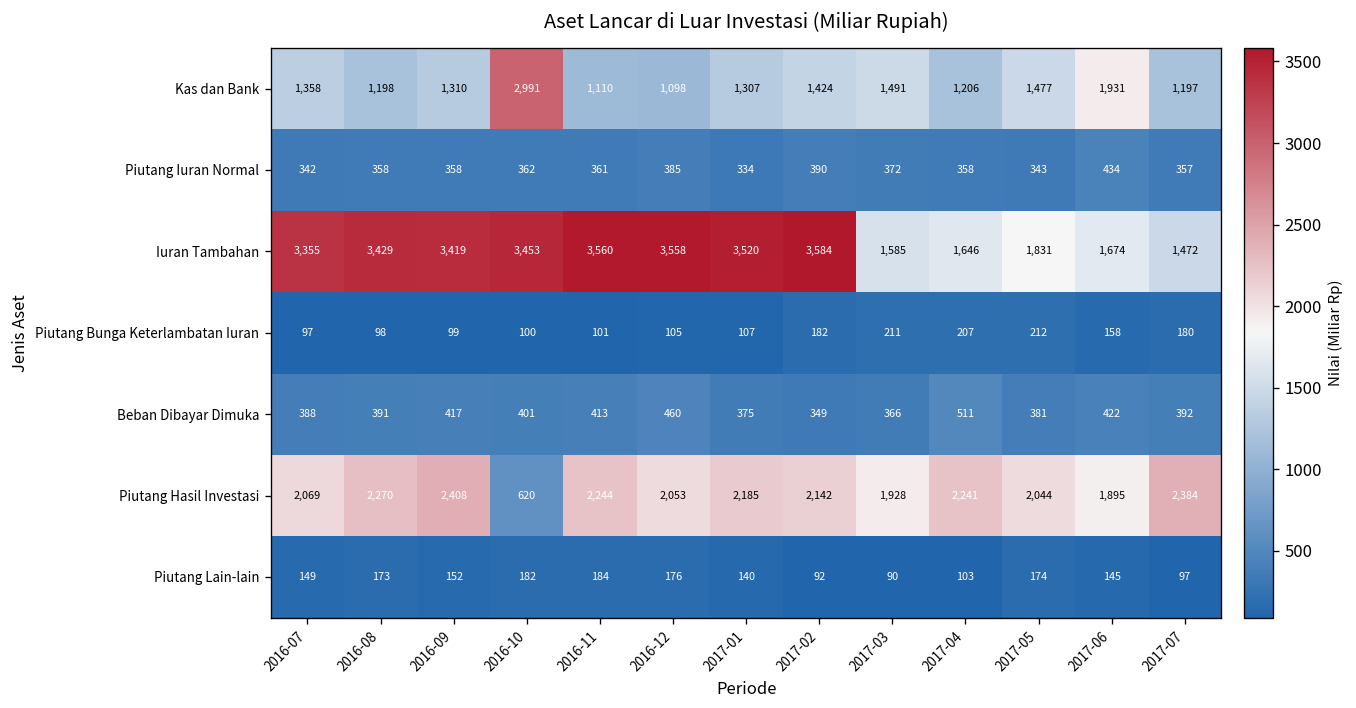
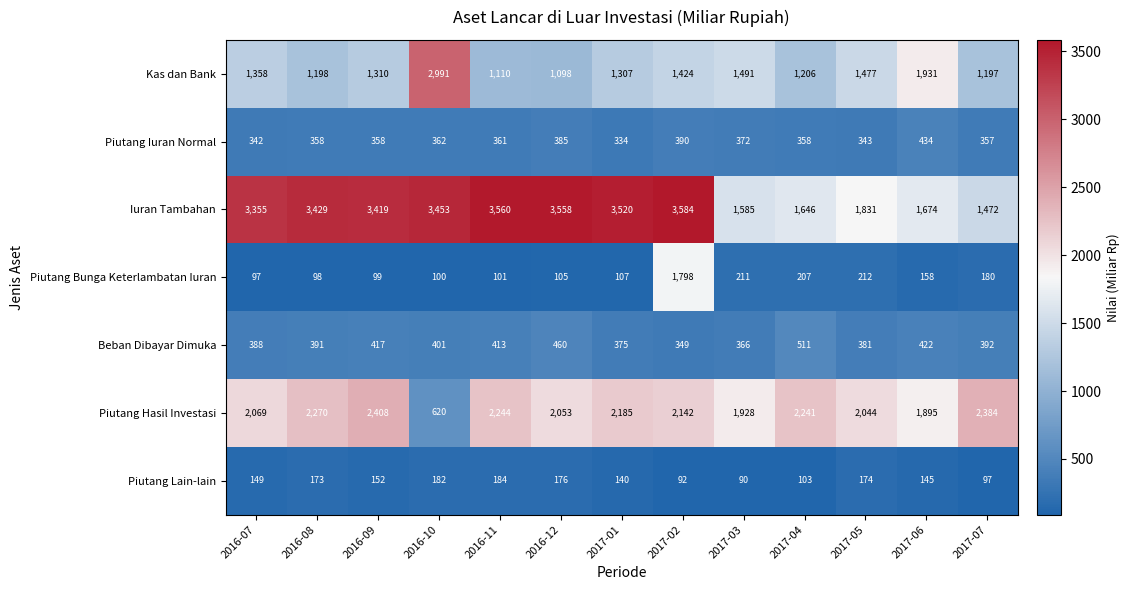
  {
    "Kas dan Bank": {
      "2016-07": "1,358",
      "2016-08": "1,198",
      "2016-09": "1,310",
      "2016-10": "2,991",
      "2016-11": "1,110",
      "2016-12": "1,098",
      "2017-01": "1,307",
      "2017-02": "1,424",
      "2017-03": "1,491",
      "2017-04": "1,206",
      "2017-05": "1,477",
      "2017-06": "1,931",
      "2017-07": "1,197"
    },
    "Piutang Iuran Normal": {
      "2016-07": "342",
      "2016-08": "358",
      "2016-09": "358",
      "2016-10": "362",
      "2016-11": "361",
      "2016-12": "385",
      "2017-01": "334",
      "2017-02": "390",
      "2017-03": "372",
      "2017-04": "358",
      "2017-05": "343",
      "2017-06": "434",
      "2017-07": "357"
    },
    "Iuran Tambahan": {
      "2016-07": "3,355",
      "2016-08": "3,429",
      "2016-09": "3,419",
      "2016-10": "3,453",
      "2016-11": "3,560",
      "2016-12": "3,558",
      "2017-01": "3,520",
      "2017-02": "3,584",
      "2017-03": "1,585",
      "2017-04": "1,646",
      "2017-05": "1,831",
      "2017-06": "1,674",
      "2017-07": "1,472"
    },
    "Piutang Bunga Keterlambatan Iuran": {
      "2016-07": "97",
      "2016-08": "98",
      "2016-09": "99",
      "2016-10": "100",
      "2016-11": "101",
      "2016-12": "105",
      "2017-01": "107",
-     "2017-02": "182",
+     "2017-02": "1,798",
      "2017-03": "211",
      "2017-04": "207",
      "2017-05": "212",
      "2017-06": "158",
      "2017-07": "180"
    },
    "Beban Dibayar Dimuka": {
      "2016-07": "388",
      "2016-08": "391",
      "2016-09": "417",
      "2016-10": "401",
      "2016-11": "413",
      "2016-12": "460",
      "2017-01": "375",
      "2017-02": "349",
      "2017-03": "366",
      "2017-04": "511",
      "2017-05": "381",
      "2017-06": "422",
      "2017-07": "392"
    },
    "Piutang Hasil Investasi": {
      "2016-07": "2,069",
      "2016-08": "2,270",
      "2016-09": "2,408",
      "2016-10": "620",
      "2016-11": "2,244",
      "2016-12": "2,053",
      "2017-01": "2,185",
      "2017-02": "2,142",
      "2017-03": "1,928",
      "2017-04": "2,241",
      "2017-05": "2,044",
      "2017-06": "1,895",
      "2017-07": "2,384"
    },
    "Piutang Lain-lain": {
      "2016-07": "149",
      "2016-08": "173",
      "2016-09": "152",
      "2016-10": "182",
      "2016-11": "184",
      "2016-12": "176",
      "2017-01": "140",
      "2017-02": "92",
      "2017-03": "90",
      "2017-04": "103",
      "2017-05": "174",
      "2017-06": "145",
      "2017-07": "97"
    }
  }
